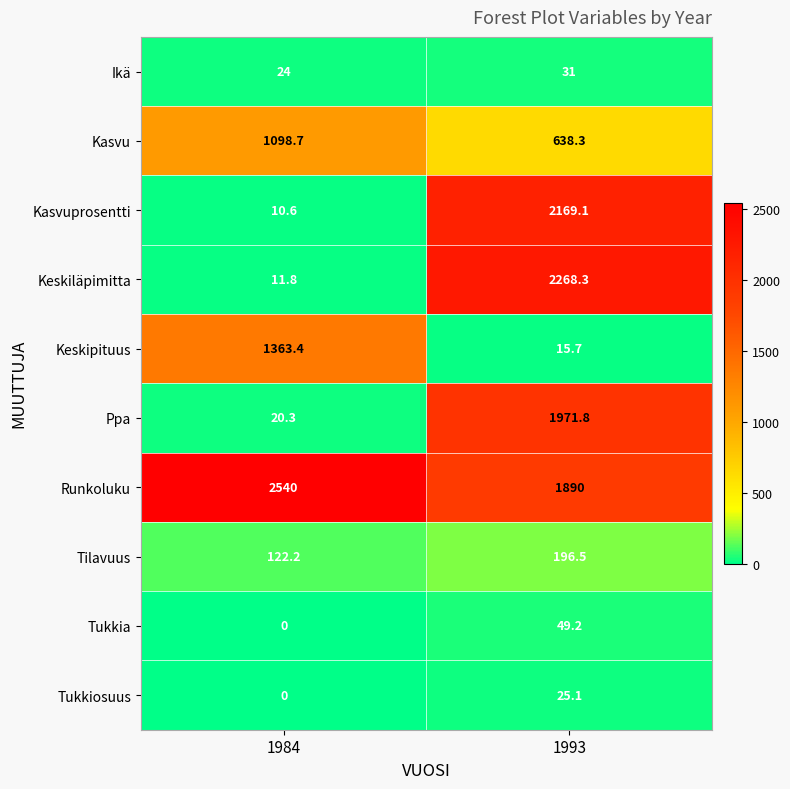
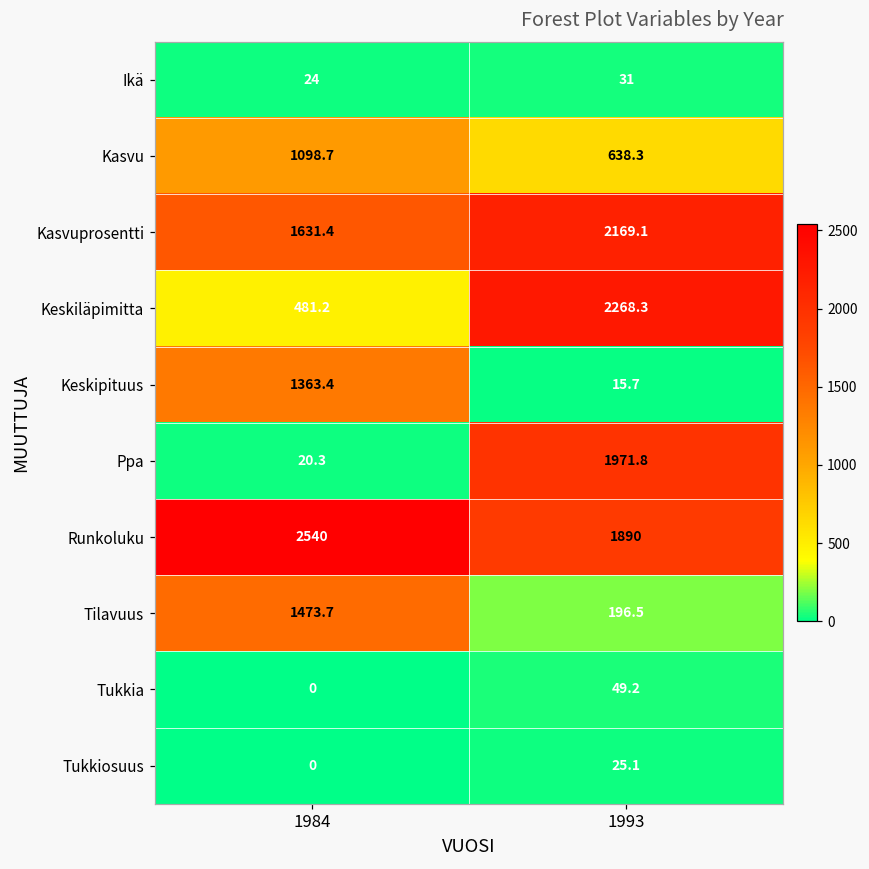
  {
    "Ikä": {
      "1984": 24,
      "1993": 31
    },
    "Kasvu": {
      "1984": 1098.7,
      "1993": 638.3
    },
    "Kasvuprosentti": {
-     "1984": 10.6,
+     "1984": 1631.4,
      "1993": 2169.1
    },
    "Keskiläpimitta": {
-     "1984": 11.8,
+     "1984": 481.2,
      "1993": 2268.3
    },
    "Keskipituus": {
      "1984": 1363.4,
      "1993": 15.7
    },
    "Ppa": {
      "1984": 20.3,
      "1993": 1971.8
    },
    "Runkoluku": {
      "1984": 2540,
      "1993": 1890
    },
    "Tilavuus": {
-     "1984": 122.2,
+     "1984": 1473.7,
      "1993": 196.5
    },
    "Tukkia": {
      "1984": 0,
      "1993": 49.2
    },
    "Tukkiosuus": {
      "1984": 0,
      "1993": 25.1
    }
  }
